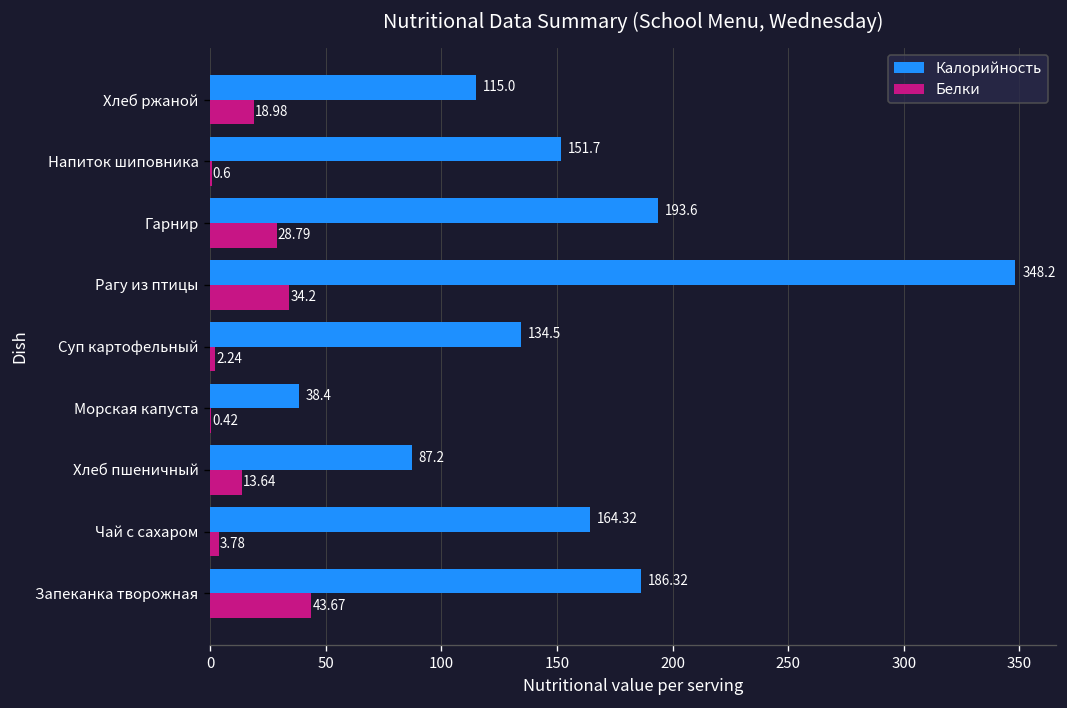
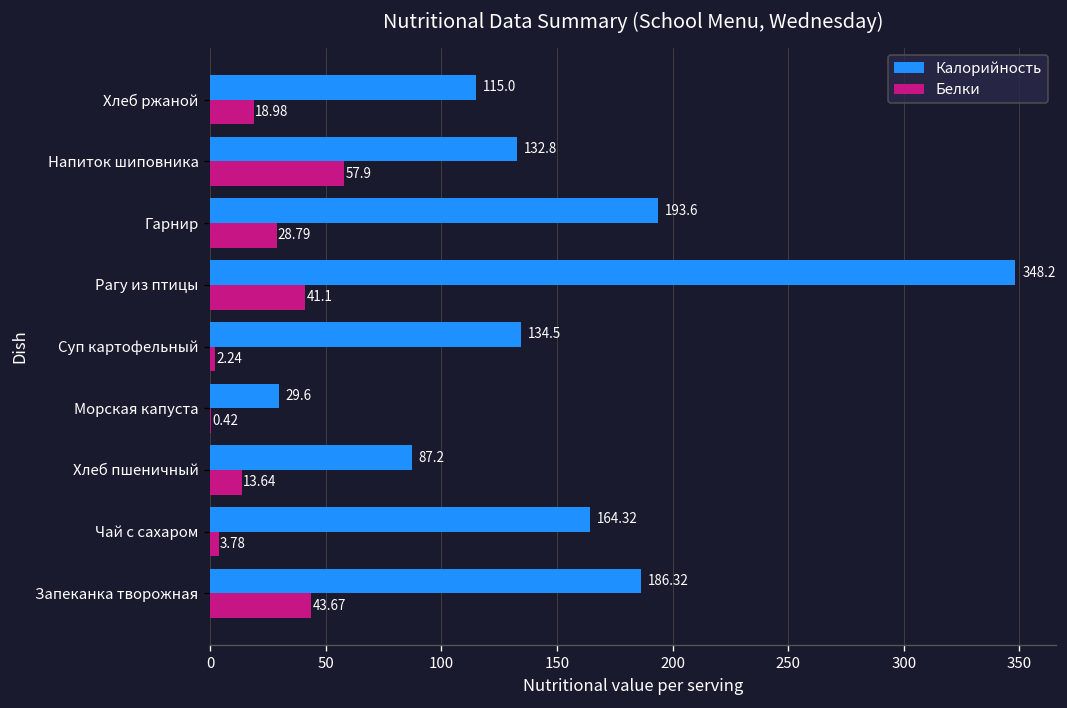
  {
    "Калорийность": {
      "Хлеб ржаной": 115.0,
-     "Напиток шиповника": 151.7,
+     "Напиток шиповника": 132.8,
      "Гарнир": 193.6,
      "Рагу из птицы": 348.2,
      "Суп картофельный": 134.5,
-     "Морская капуста": 38.4,
+     "Морская капуста": 29.6,
      "Хлеб пшеничный": 87.2,
      "Чай с сахаром": 164.32,
      "Запеканка творожная": 186.32
    },
    "Белки": {
      "Хлеб ржаной": 18.98,
-     "Напиток шиповника": 0.6,
+     "Напиток шиповника": 57.9,
      "Гарнир": 28.79,
-     "Рагу из птицы": 34.2,
+     "Рагу из птицы": 41.1,
      "Суп картофельный": 2.24,
      "Морская капуста": 0.42,
      "Хлеб пшеничный": 13.64,
      "Чай с сахаром": 3.78,
      "Запеканка творожная": 43.67
    }
  }
